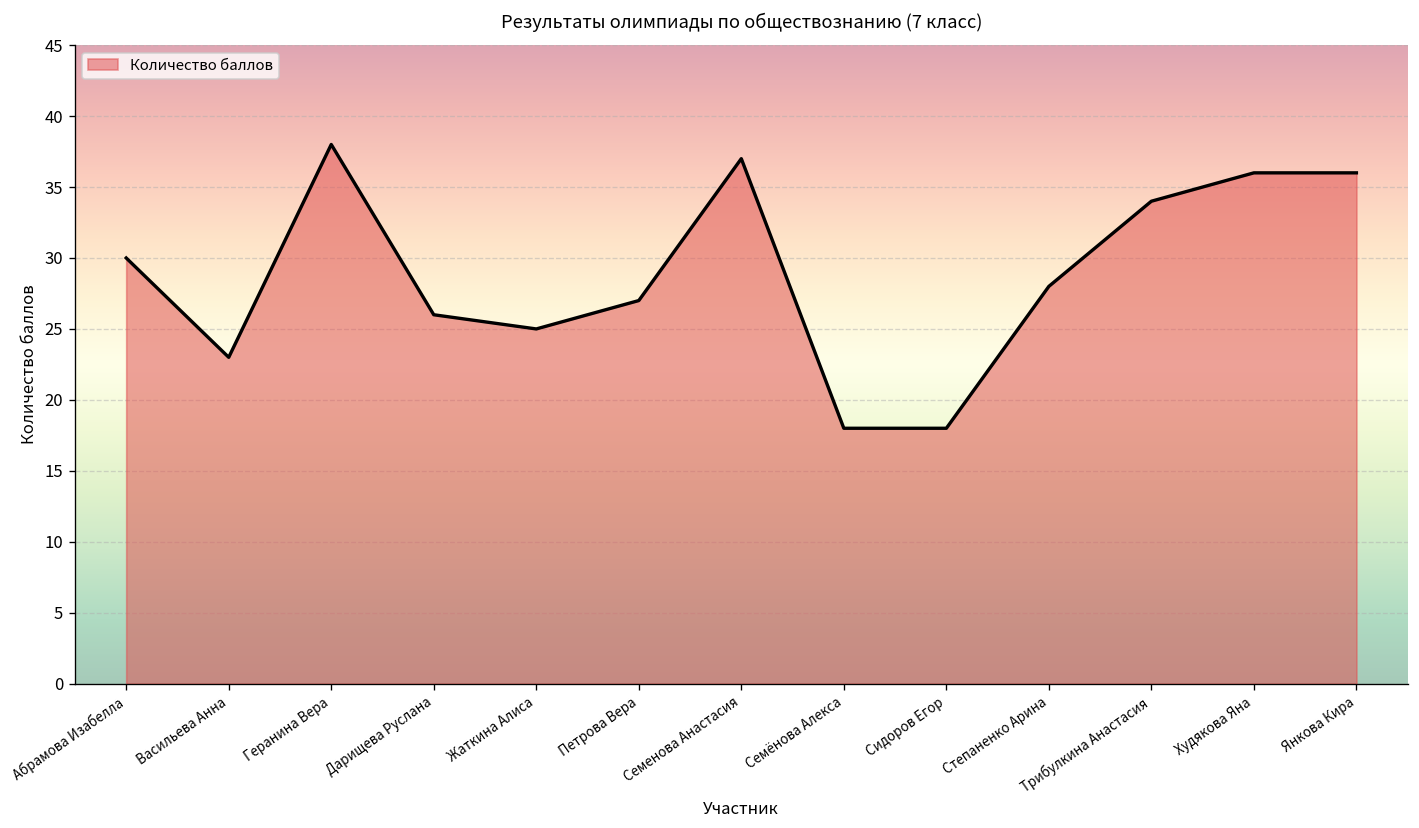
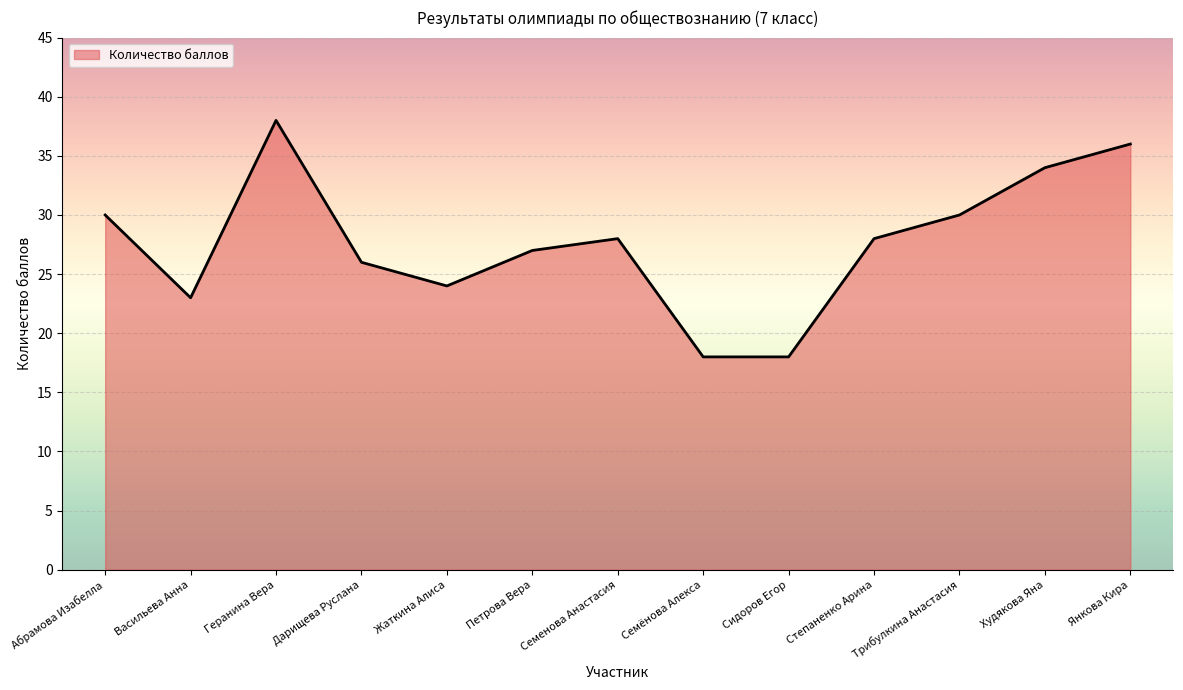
  {
    "Абрамова Изабелла": 30,
    "Васильева Анна": 23,
    "Геранина Вера": 38,
    "Дарищева Руслана": 26,
-   "Жаткина Алиса": 25,
+   "Жаткина Алиса": 24,
    "Петрова Вера": 27,
-   "Семенова Анастасия": 37,
+   "Семенова Анастасия": 28,
    "Семёнова Алекса": 18,
    "Сидоров Егор": 18,
    "Степаненко Арина": 28,
-   "Трибулкина Анастасия": 34,
-   "Худякова Яна": 36,
+   "Трибулкина Анастасия": 30,
+   "Худякова Яна": 34,
    "Янкова Кира": 36
  }
